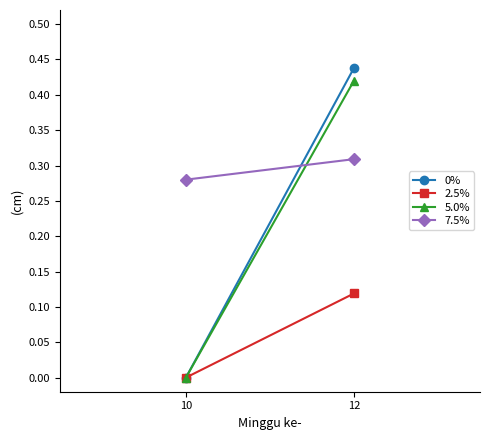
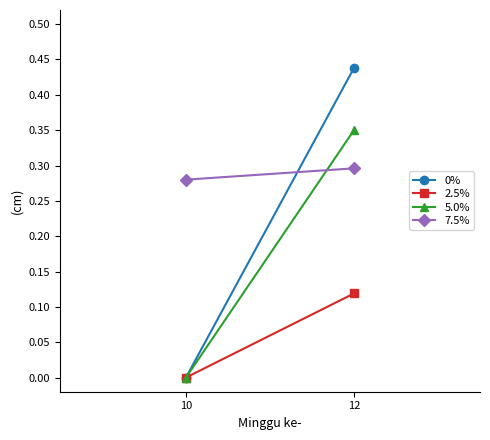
  {
    "0%": {
      "12": 0.44
    },
    "2.5%": {
      "12": 0.12
    },
    "5.0%": {
-     "12": 0.42
+     "12": 0.35
    },
    "7.5%": {
      "10": 0.28,
-     "12": 0.31
+     "12": 0.30
    }
  }
